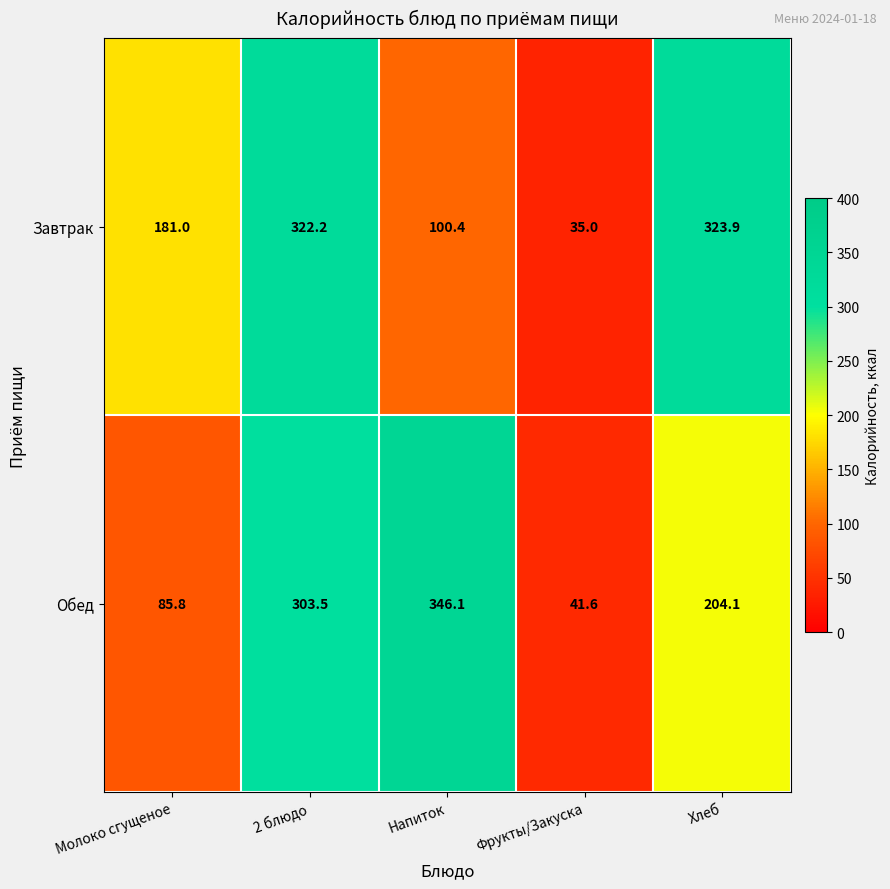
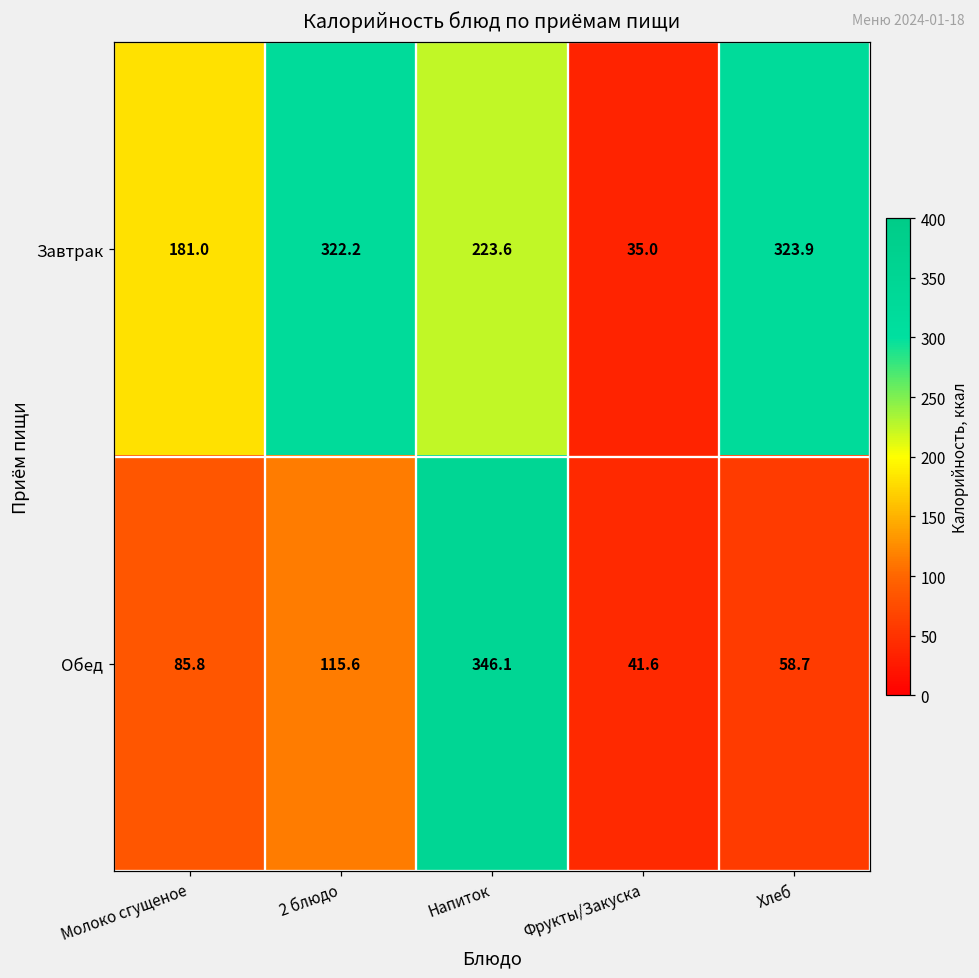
  {
    "Завтрак": {
      "Молоко сгущеное": 181.0,
      "2 блюдо": 322.2,
-     "Напиток": 100.4,
+     "Напиток": 223.6,
      "Фрукты/Закуска": 35.0,
      "Хлеб": 323.9
    },
    "Обед": {
      "Молоко сгущеное": 85.8,
-     "2 блюдо": 303.5,
+     "2 блюдо": 115.6,
      "Напиток": 346.1,
      "Фрукты/Закуска": 41.6,
-     "Хлеб": 204.1
+     "Хлеб": 58.7
    }
  }
